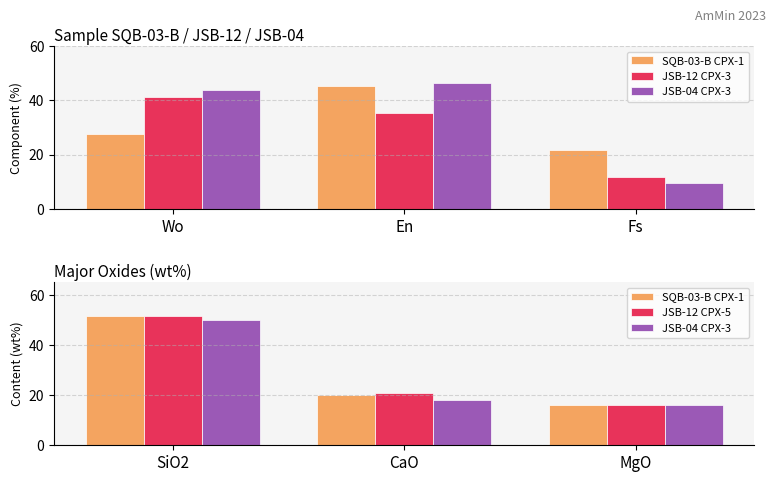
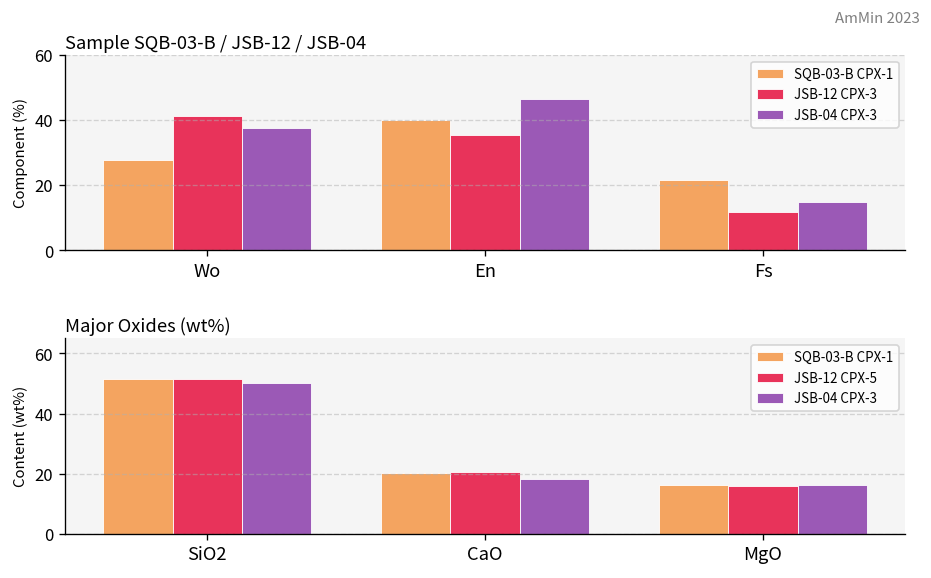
  {
    "Sample SQB-03-B / JSB-12 / JSB-04": {
      "SQB-03-B CPX-1": {
        "Wo": 28,
-       "En": 45,
+       "En": 40,
        "Fs": 22
      },
      "JSB-12 CPX-3": {
        "Wo": 41,
        "En": 35,
        "Fs": 12
      },
      "JSB-04 CPX-3": {
-       "Wo": 44,
+       "Wo": 38,
        "En": 46,
-       "Fs": 10
+       "Fs": 15
      }
    },
    "Major Oxides (wt%)": {
      "SQB-03-B CPX-1": {
        "SiO2": 51,
        "CaO": 20,
        "MgO": 16
      },
      "JSB-12 CPX-5": {
        "SiO2": 52,
        "CaO": 21,
        "MgO": 16
      },
      "JSB-04 CPX-3": {
        "SiO2": 50,
        "CaO": 18,
        "MgO": 16
      }
    }
  }
